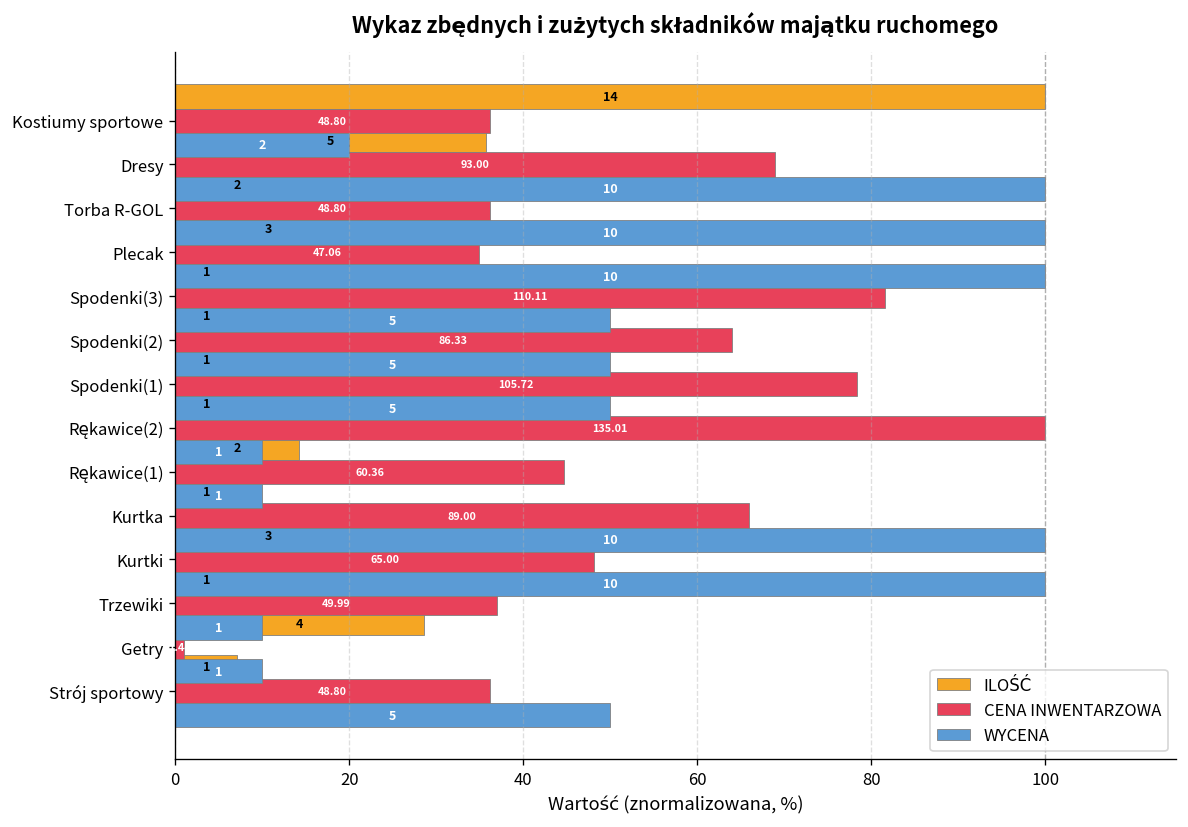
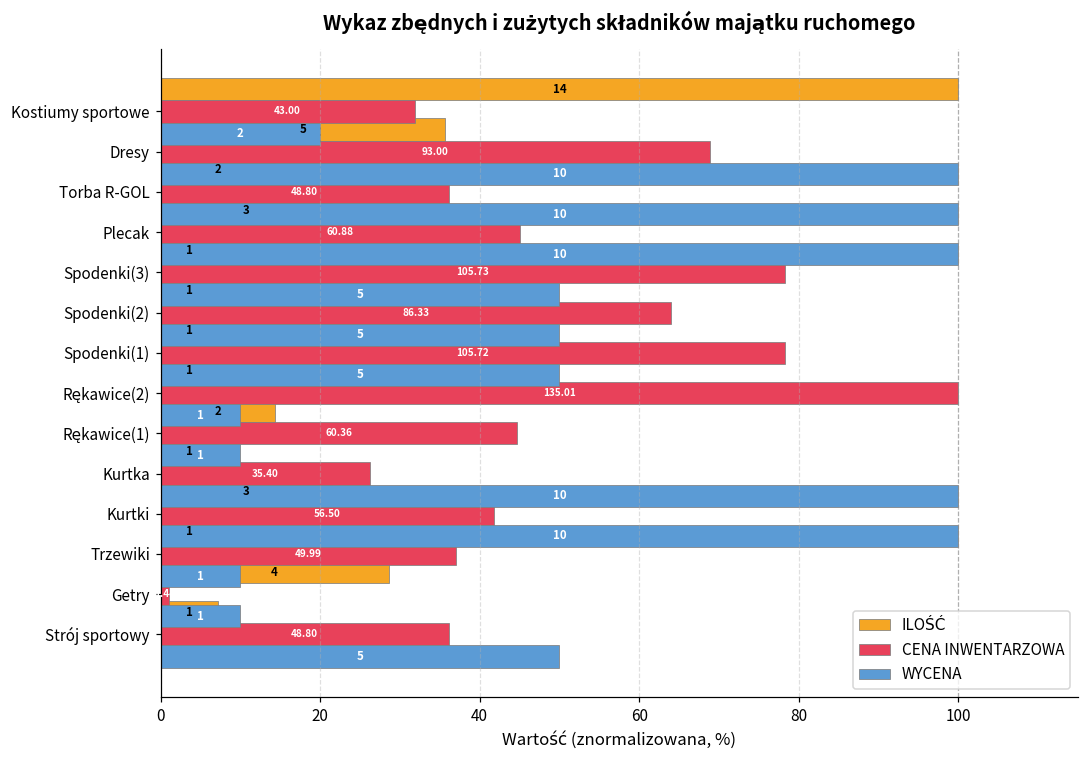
  {
    "CENA INWENTARZOWA": {
-     "Kostiumy sportowe": 48.80,
-     "Plecak": 47.06,
-     "Spodenki(3)": 110.11,
-     "Kurtka": 89.00,
-     "Kurtki": 65.00,
+     "Kostiumy sportowe": 43.00,
+     "Plecak": 60.88,
+     "Spodenki(3)": 105.73,
+     "Kurtka": 35.40,
+     "Kurtki": 56.50,
      "Getry": 1
    }
  }
